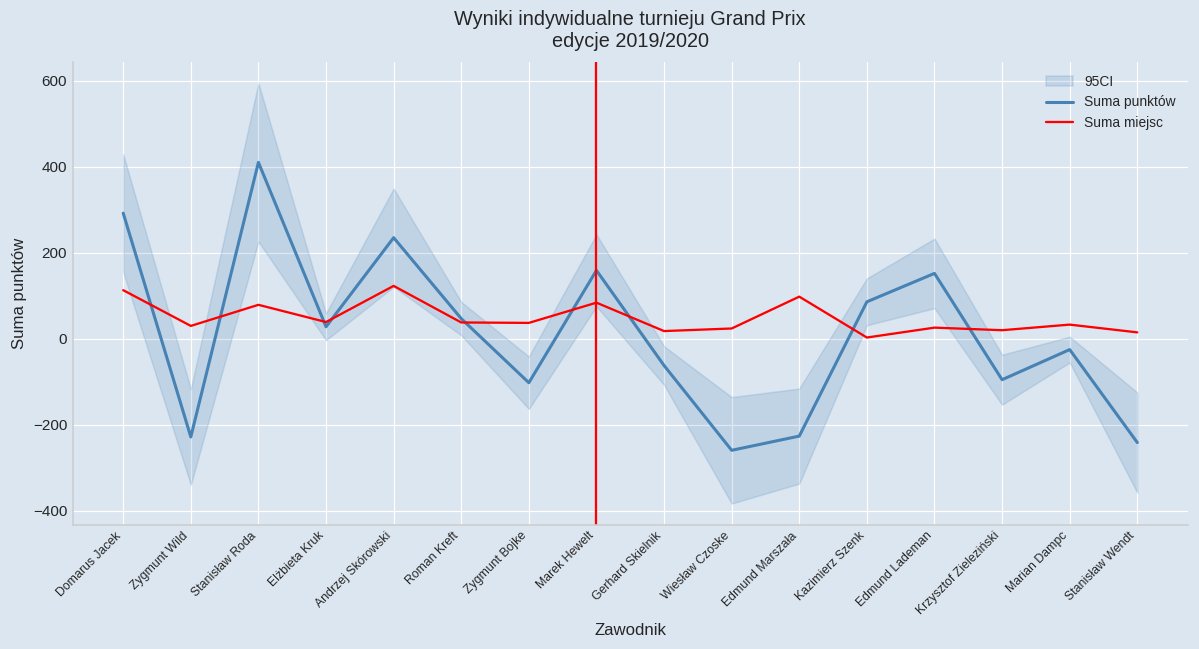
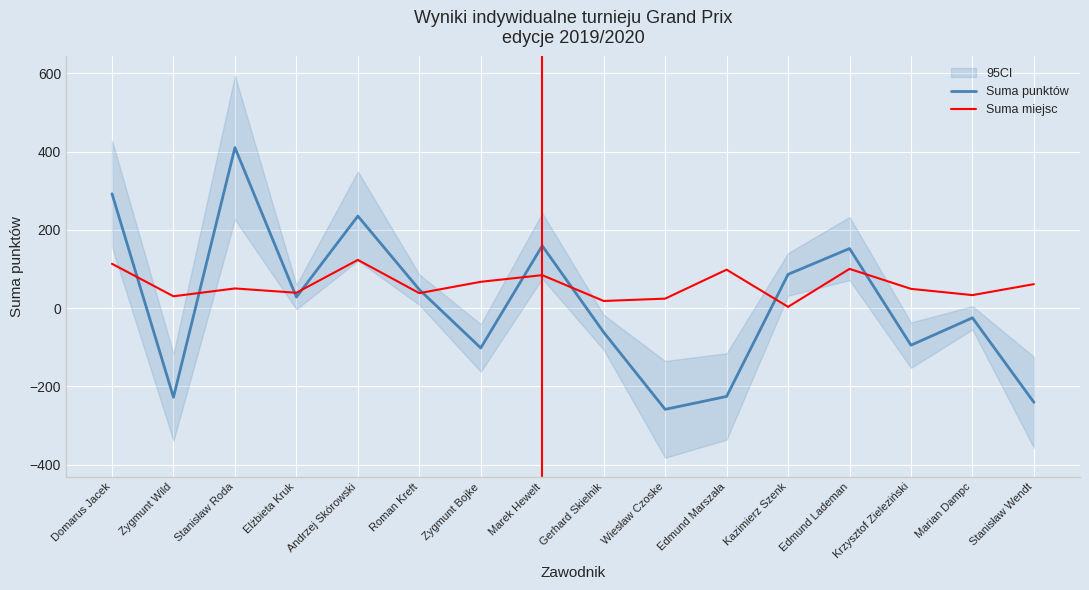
  {
    "Suma miejsc": {
      "Domarus Jacek": 110,
      "Zygmunt Wild": 30,
-     "Stanisław Roda": 80,
+     "Stanisław Roda": 50,
      "Elżbieta Kruk": 40,
      "Andrzej Skórowski": 120,
      "Roman Kreft": 40,
-     "Zygmunt Bojke": 40,
+     "Zygmunt Bojke": 70,
      "Marek Hewelt": 80,
      "Gerhard Skielnik": 20,
      "Wiesław Czoske": 20,
      "Edmund Marszała": 100,
      "Kazimierz Szenk": 0,
-     "Edmund Lademan": 30,
-     "Krzysztof Zieleziński": 20,
+     "Edmund Lademan": 100,
+     "Krzysztof Zieleziński": 50,
      "Marian Dampc": 30,
-     "Stanisław Wendt": 20
+     "Stanisław Wendt": 60
    }
  }
